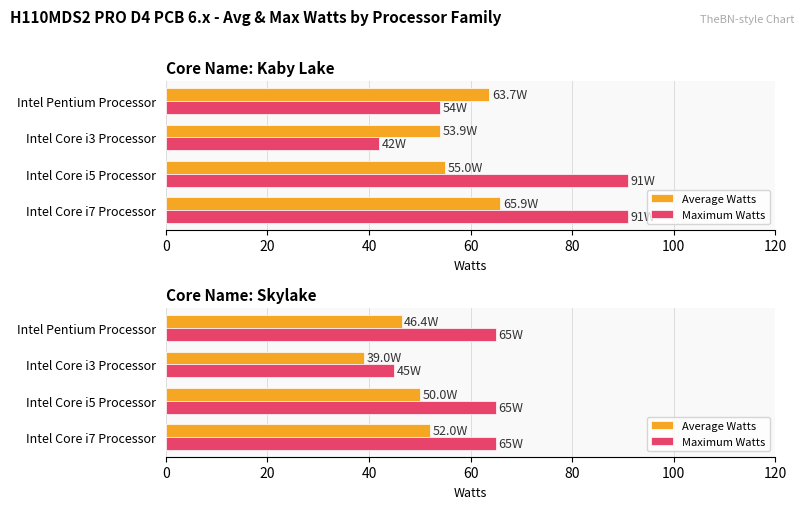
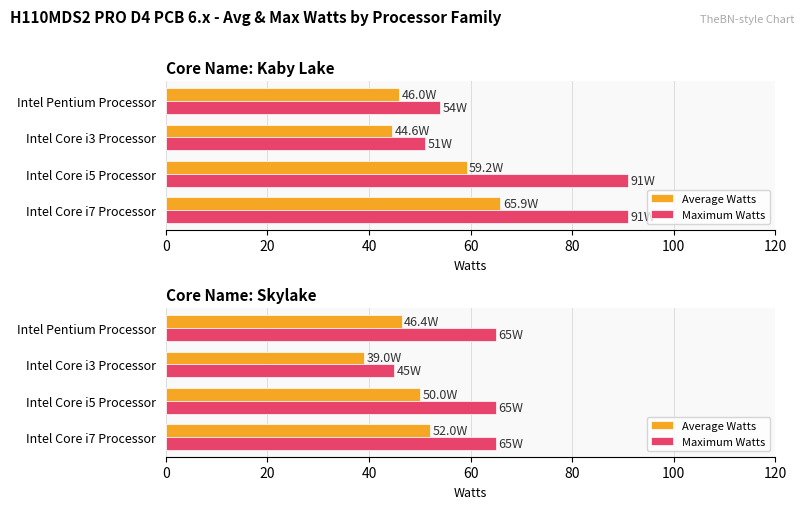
  {
    "Core Name: Kaby Lake": {
      "Average Watts": {
-       "Intel Pentium Processor": "63.7W",
-       "Intel Core i3 Processor": "53.9W",
-       "Intel Core i5 Processor": "55.0W",
+       "Intel Pentium Processor": "46.0W",
+       "Intel Core i3 Processor": "44.6W",
+       "Intel Core i5 Processor": "59.2W",
        "Intel Core i7 Processor": "65.9W"
      },
      "Maximum Watts": {
        "Intel Pentium Processor": "54W",
-       "Intel Core i3 Processor": "42W",
+       "Intel Core i3 Processor": "51W",
        "Intel Core i5 Processor": "91W"
      }
    },
    "Core Name: Skylake": {
      "Average Watts": {
        "Intel Pentium Processor": "46.4W",
        "Intel Core i3 Processor": "39.0W",
        "Intel Core i5 Processor": "50.0W",
        "Intel Core i7 Processor": "52.0W"
      },
      "Maximum Watts": {
        "Intel Pentium Processor": "65W",
        "Intel Core i3 Processor": "45W",
        "Intel Core i5 Processor": "65W",
        "Intel Core i7 Processor": "65W"
      }
    }
  }
